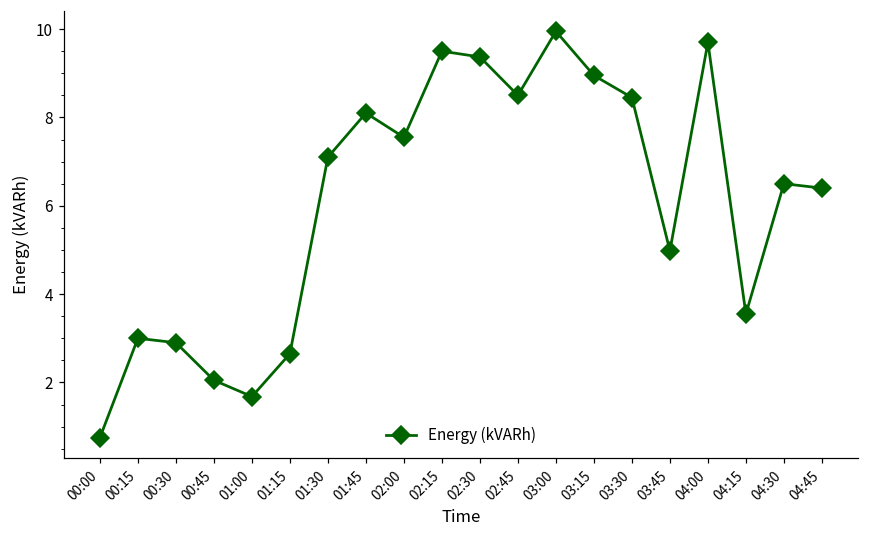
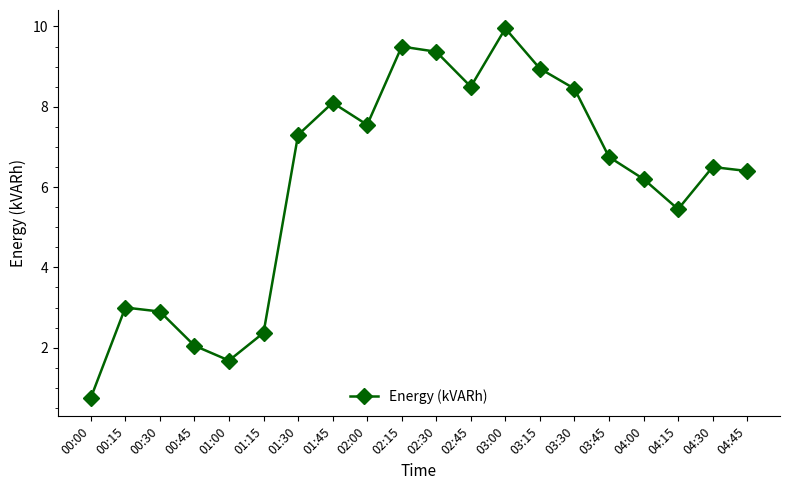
  {
    "00:00": 0.8,
    "00:15": 3.0,
    "00:30": 2.9,
    "00:45": 2.1,
    "01:00": 1.7,
-   "01:15": 2.7,
-   "01:30": 7.1,
+   "01:15": 2.4,
+   "01:30": 7.3,
    "01:45": 8.1,
    "02:00": 7.6,
    "02:15": 9.5,
    "02:30": 9.4,
    "02:45": 8.5,
    "03:00": 10.0,
    "03:15": 9.0,
    "03:30": 8.5,
-   "03:45": 5.0,
-   "04:00": 9.7,
-   "04:15": 3.6,
+   "03:45": 6.8,
+   "04:00": 6.2,
+   "04:15": 5.5,
    "04:30": 6.5,
    "04:45": 6.4
  }
